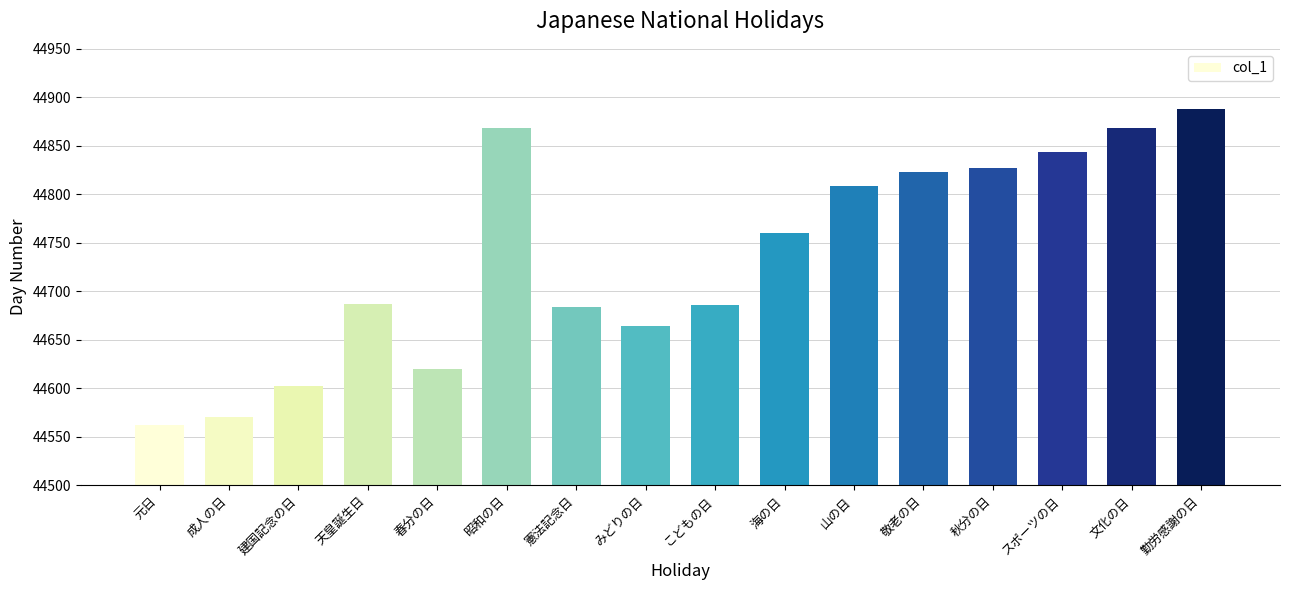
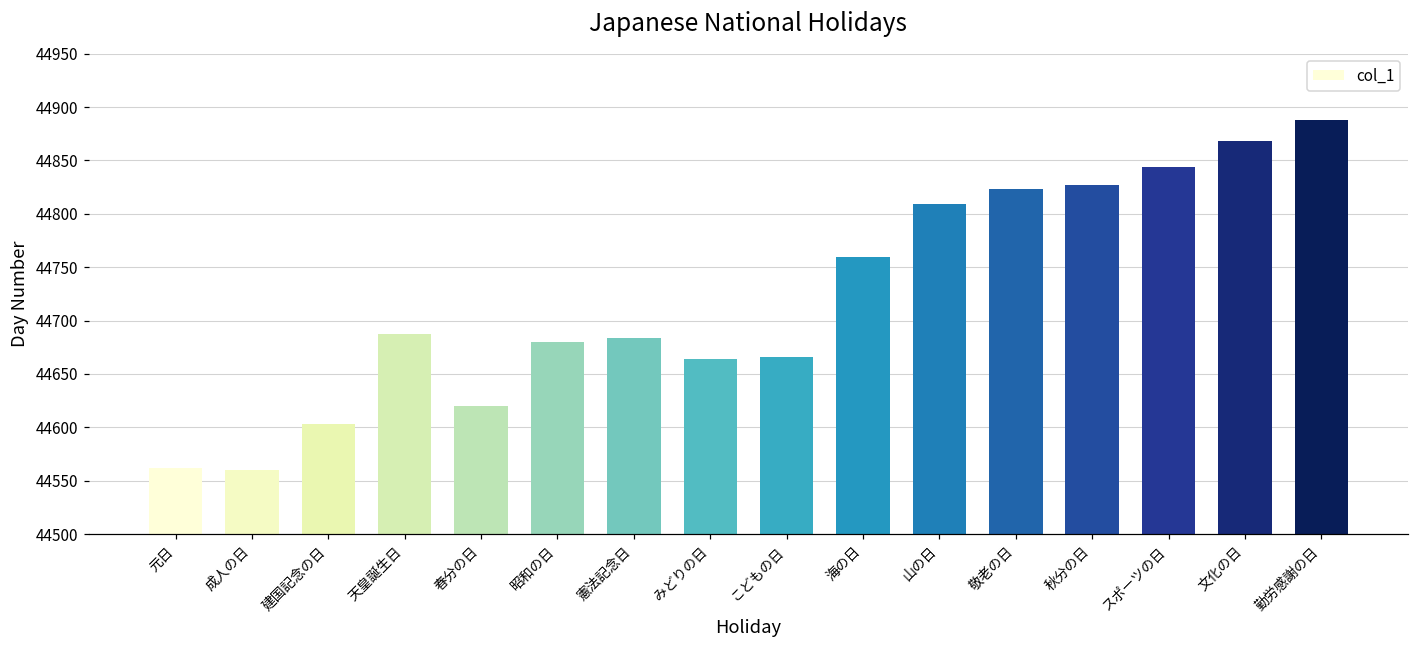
  {
    "元日": 44560,
-   "成人の日": 44570,
+   "成人の日": 44560,
    "建国記念の日": 44600,
    "天皇誕生日": 44690,
    "春分の日": 44620,
-   "昭和の日": 44870,
+   "昭和の日": 44680,
    "憲法記念日": 44680,
    "みどりの日": 44660,
-   "こどもの日": 44690,
+   "こどもの日": 44670,
    "海の日": 44760,
    "山の日": 44810,
    "敬老の日": 44820,
    "秋分の日": 44830,
    "スポーツの日": 44840,
    "文化の日": 44870,
    "勤労感謝の日": 44890
  }
